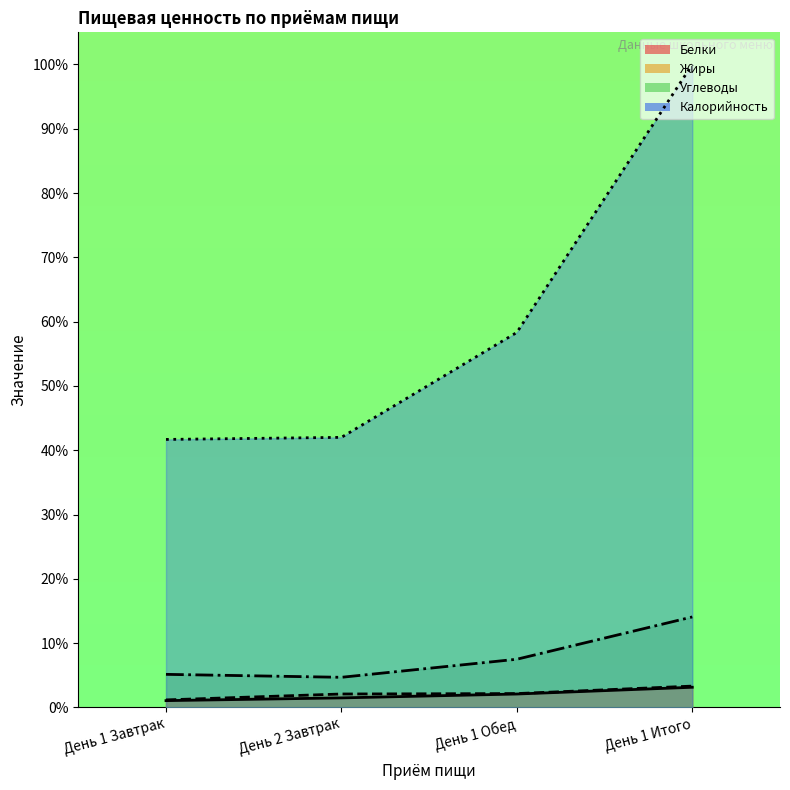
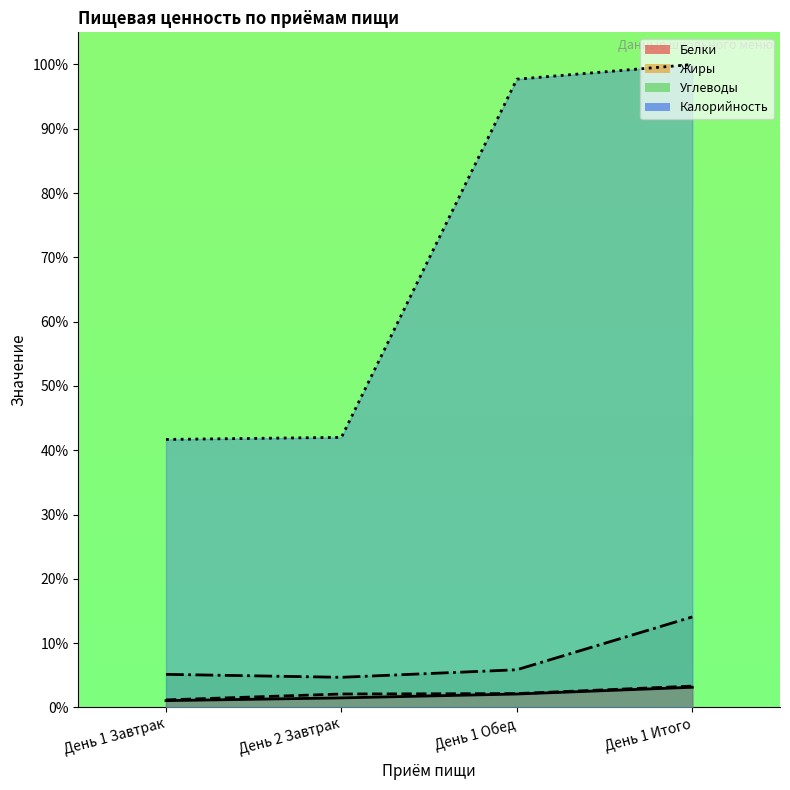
  {
    "Углеводы": {
      "День 1 Завтрак": "5%",
      "День 2 Завтрак": "5%",
-     "День 1 Обед": "7%",
+     "День 1 Обед": "6%",
      "День 1 Итого": "14%"
    },
    "Калорийность": {
      "День 1 Завтрак": "42%",
      "День 2 Завтрак": "42%",
-     "День 1 Обед": "58%"
+     "День 1 Обед": "98%"
    }
  }
